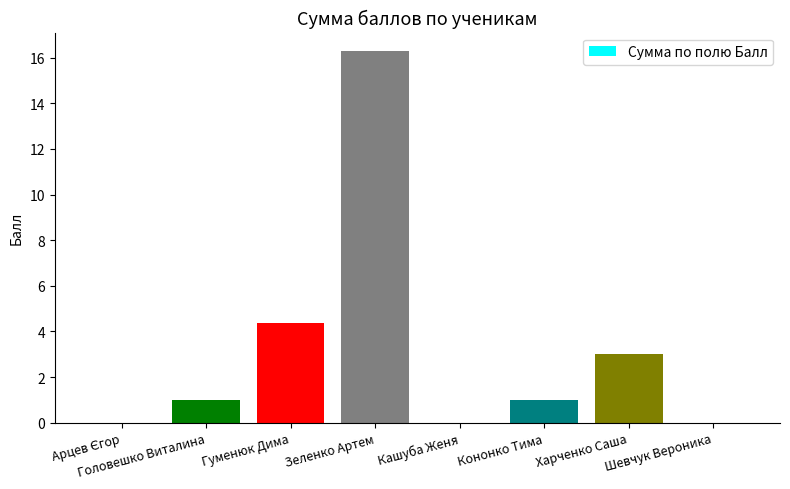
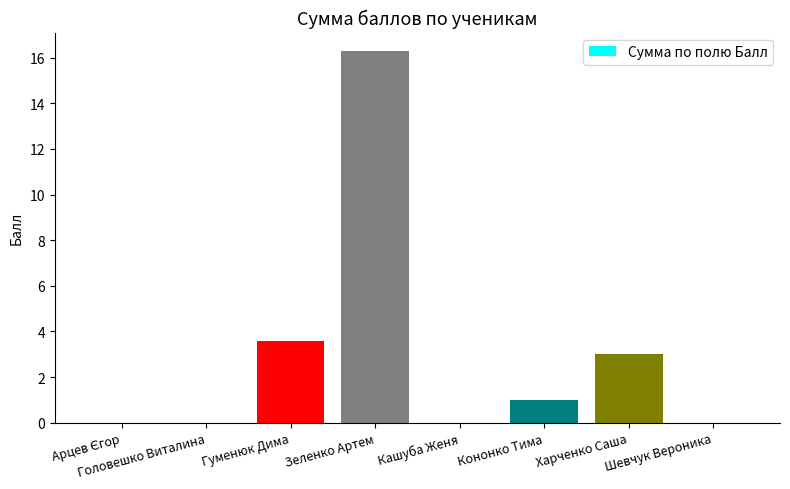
  {
    "Арцев Єгор": 0.0,
-   "Головешко Виталина": 1,
-   "Гуменюк Дима": 4.4,
+   "Головешко Виталина": 0,
+   "Гуменюк Дима": 3.6,
    "Зеленко Артем": 16.3,
    "Кашуба Женя": 0.0,
    "Кононко Тима": 1.0,
    "Харченко Саша": 3.0,
    "Шевчук Вероника": 0.0
  }
